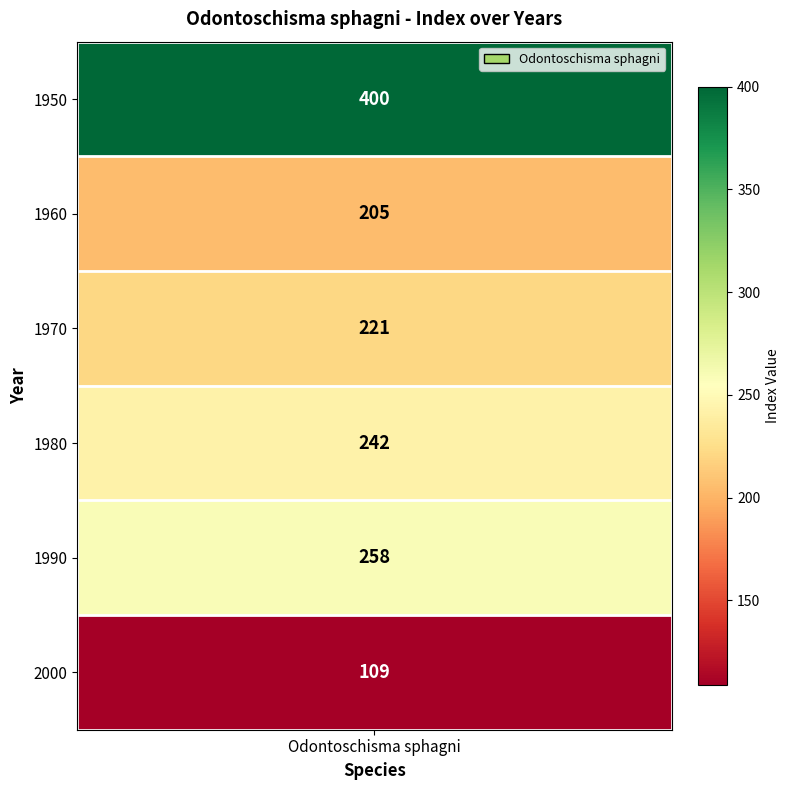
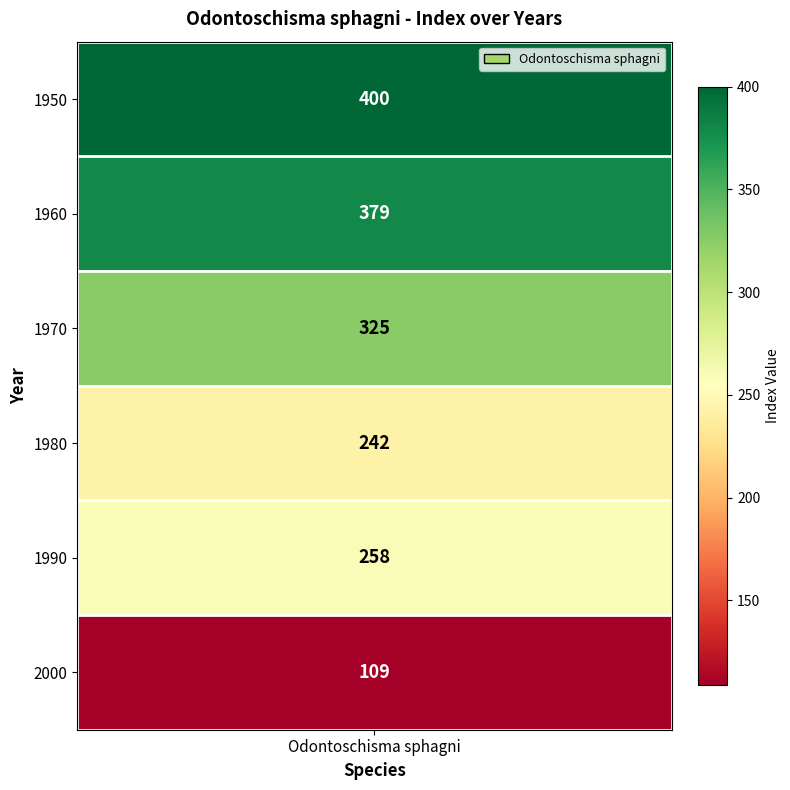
  {
    "1950": {
      "Odontoschisma sphagni": 400
    },
    "1960": {
-     "Odontoschisma sphagni": 205
+     "Odontoschisma sphagni": 379
    },
    "1970": {
-     "Odontoschisma sphagni": 221
+     "Odontoschisma sphagni": 325
    },
    "1980": {
      "Odontoschisma sphagni": 242
    },
    "1990": {
      "Odontoschisma sphagni": 258
    },
    "2000": {
      "Odontoschisma sphagni": 109
    }
  }
